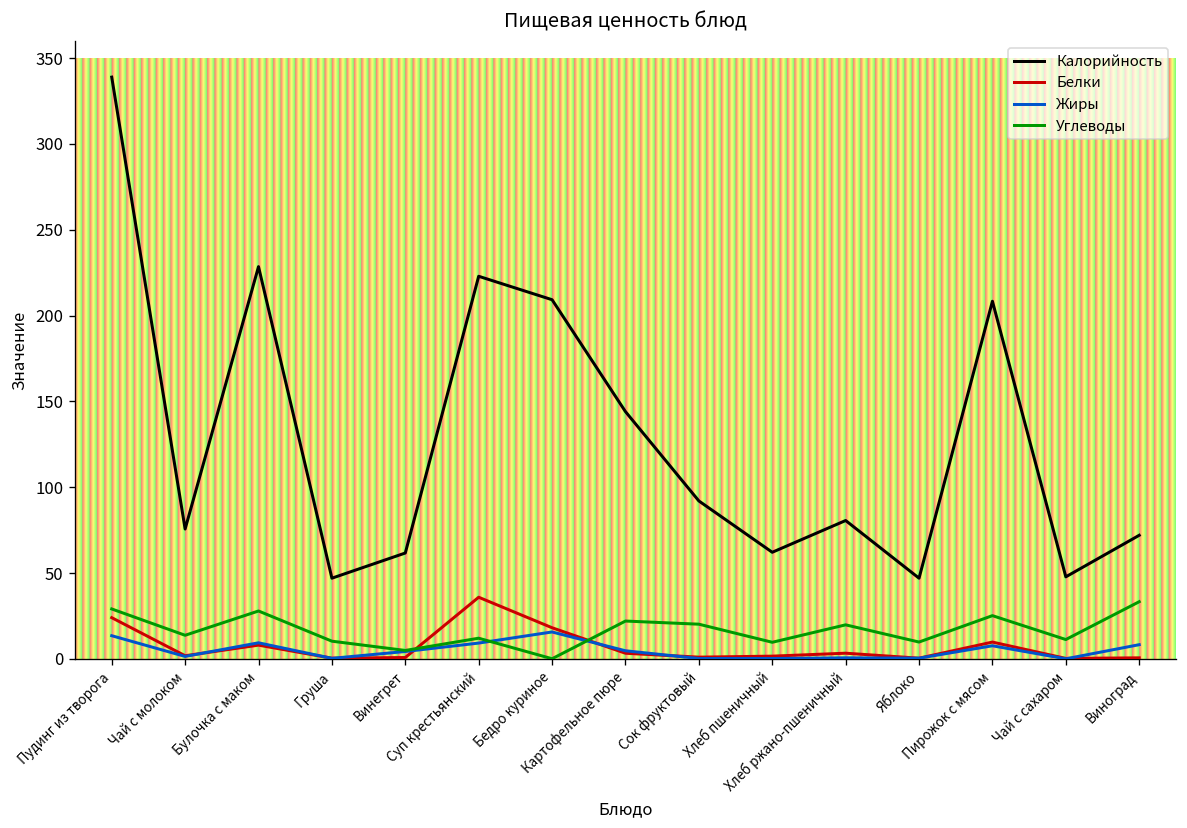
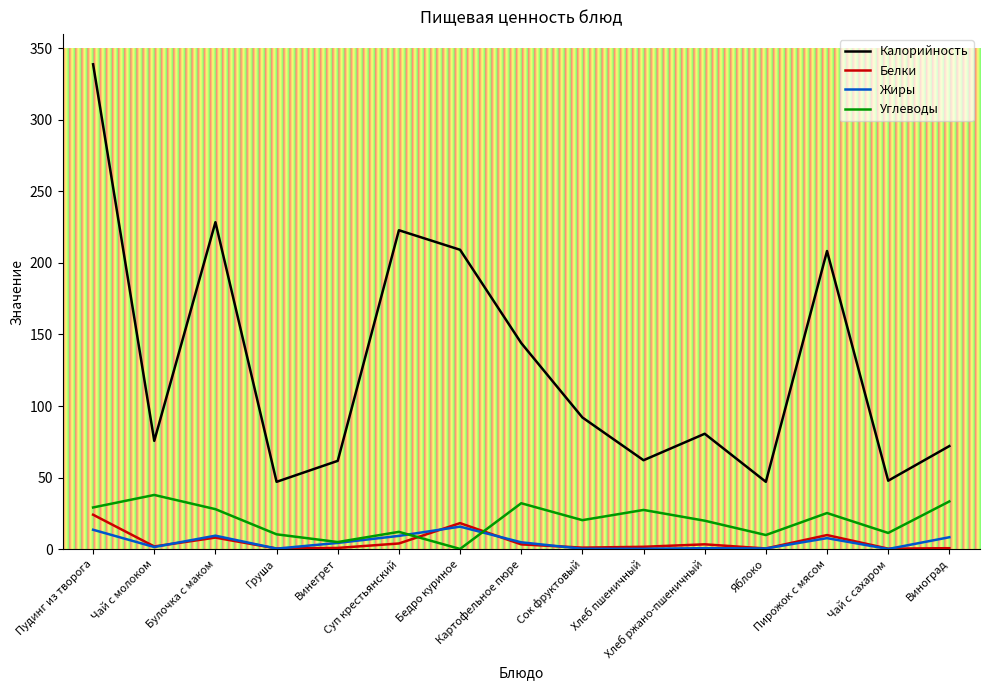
  {
    "Калорийность": {
      "Пудинг из творога": 339,
      "Чай с молоком": 76,
      "Булочка с маком": 229,
      "Груша": 47,
      "Винегрет": 62,
      "Суп крестьянский": 223,
      "Бедро куриное": 209,
      "Картофельное пюре": 144,
      "Сок фруктовый": 92,
      "Хлеб пшеничный": 62,
      "Хлеб ржано-пшеничный": 81,
      "Яблоко": 47,
      "Пирожок с мясом": 208,
      "Чай с сахаром": 48,
      "Виноград": 72
    },
    "Белки": {
      "Пудинг из творога": 24,
      "Винегрет": 1,
-     "Суп крестьянский": 36,
+     "Суп крестьянский": 4,
      "Бедро куриное": 18,
      "Хлеб ржано-пшеничный": 3,
      "Пирожок с мясом": 10,
      "Виноград": 1
    },
    "Жиры": {
      "Пудинг из творога": 13,
      "Суп крестьянский": 9,
      "Бедро куриное": 16,
      "Хлеб ржано-пшеничный": 1,
      "Пирожок с мясом": 8,
      "Виноград": 8
    },
    "Углеводы": {
      "Пудинг из творога": 29,
-     "Чай с молоком": 14,
+     "Чай с молоком": 38,
      "Булочка с маком": 28,
      "Груша": 10,
      "Суп крестьянский": 12,
      "Бедро куриное": 0,
-     "Картофельное пюре": 22,
+     "Картофельное пюре": 32,
      "Сок фруктовый": 20,
-     "Хлеб пшеничный": 10,
+     "Хлеб пшеничный": 27,
      "Хлеб ржано-пшеничный": 20,
      "Яблоко": 10,
      "Пирожок с мясом": 25,
      "Чай с сахаром": 11,
      "Виноград": 33
    }
  }
